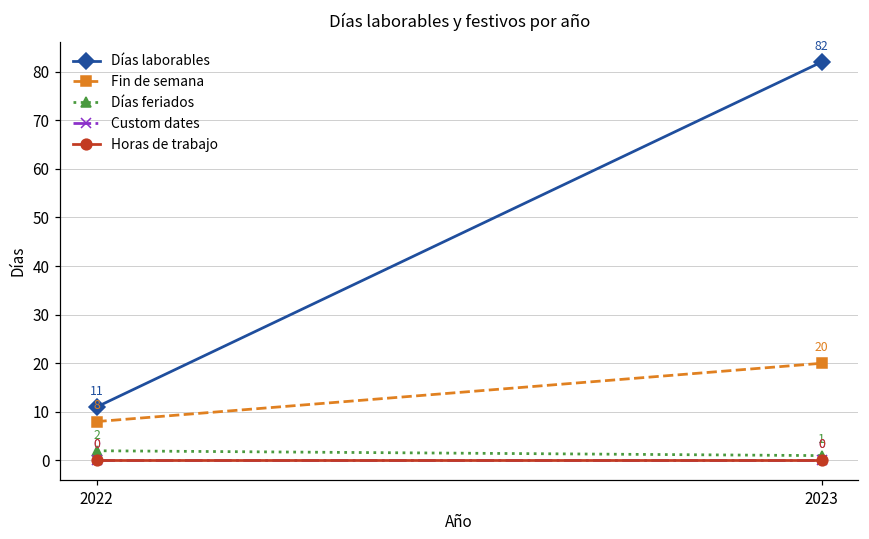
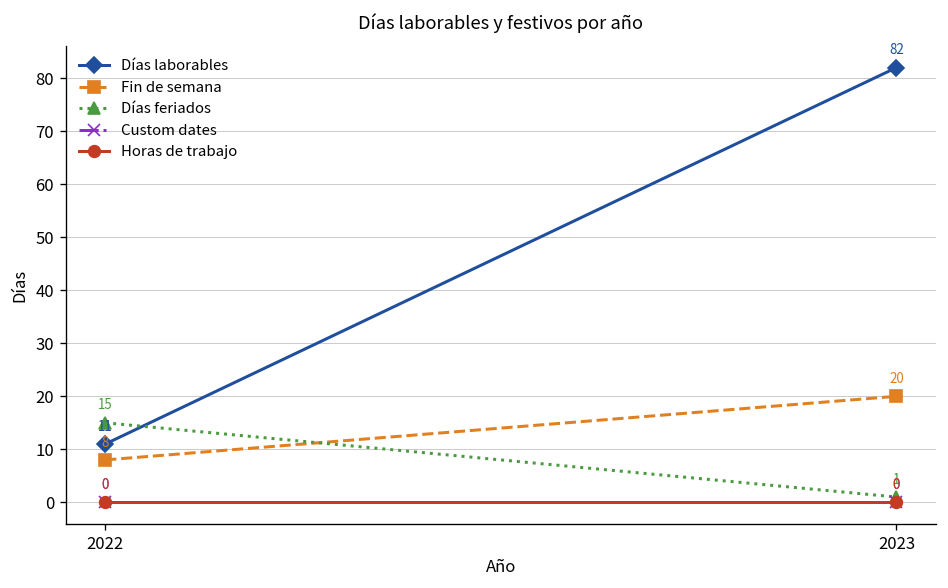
  {
    "Días laborables": {
      "2022": 11,
      "2023": 82
    },
    "Fin de semana": {
      "2023": 20
    },
    "Días feriados": {
-     "2022": 2
+     "2022": 15
    }
  }
